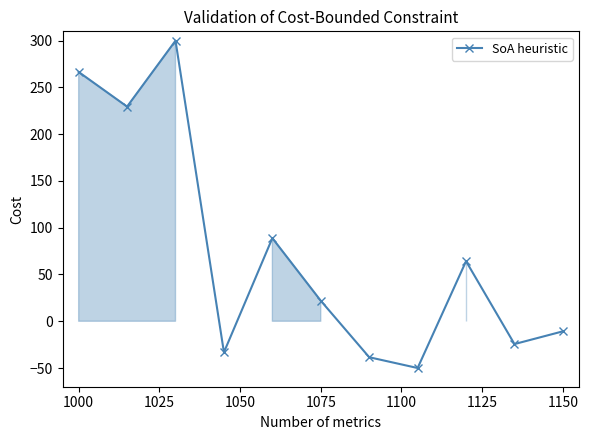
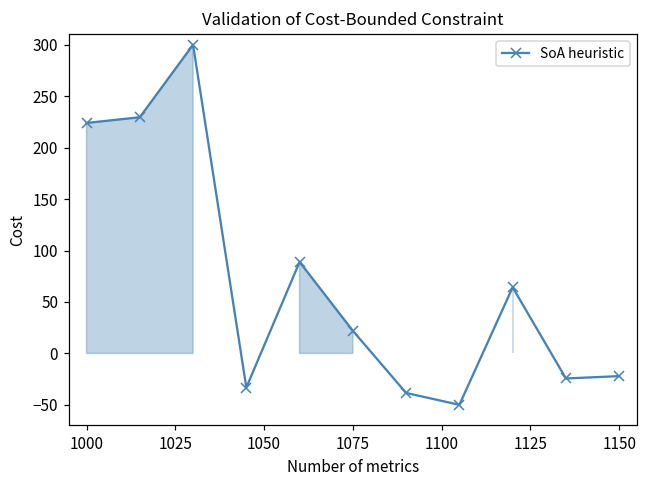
  {
-   "1000": 270,
+   "1000": 220,
    "1075": 20,
-   "1150": -10
+   "1150": -20
  }
